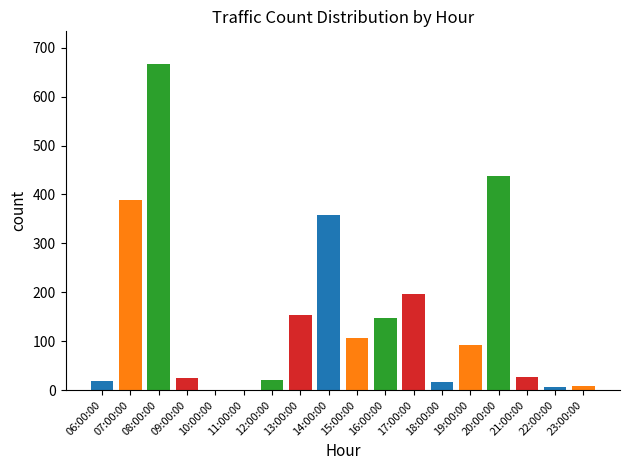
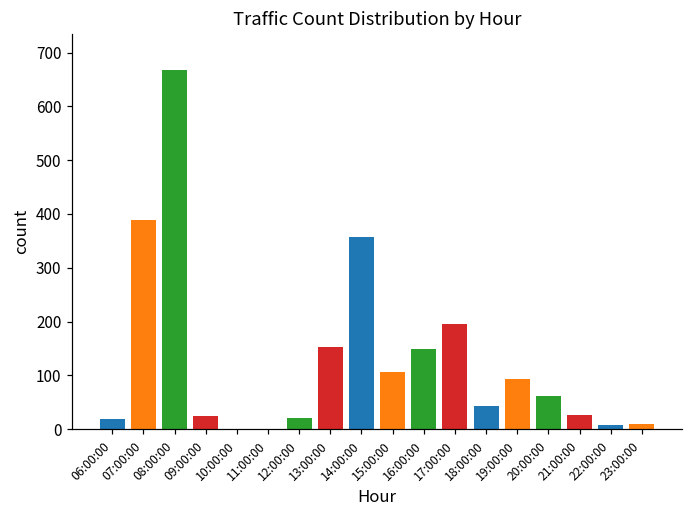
  {
    "06:00:00": 20,
    "07:00:00": 390,
    "08:00:00": 670,
    "09:00:00": 30,
    "10:00:00": 0,
    "11:00:00": 0,
    "12:00:00": 20,
    "13:00:00": 150,
    "14:00:00": 360,
    "15:00:00": 110,
    "16:00:00": 150,
    "17:00:00": 200,
-   "18:00:00": 20,
+   "18:00:00": 40,
    "19:00:00": 90,
-   "20:00:00": 440,
+   "20:00:00": 60,
    "21:00:00": 30,
    "22:00:00": 10,
    "23:00:00": 10
  }
